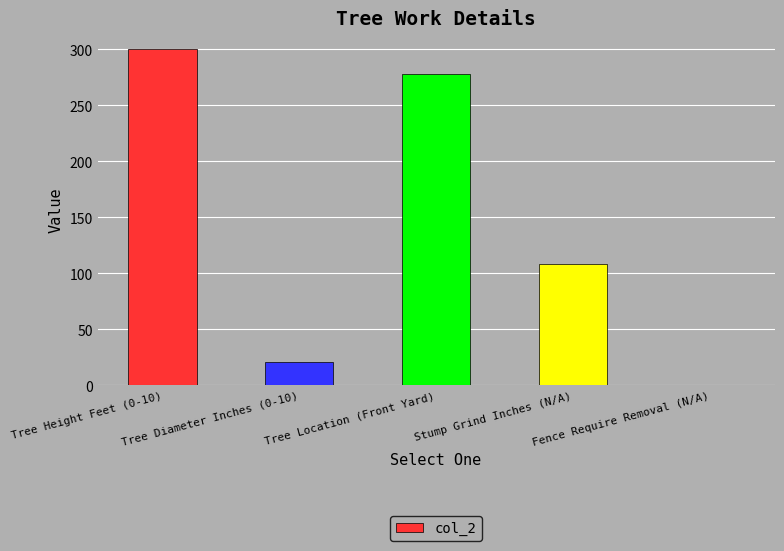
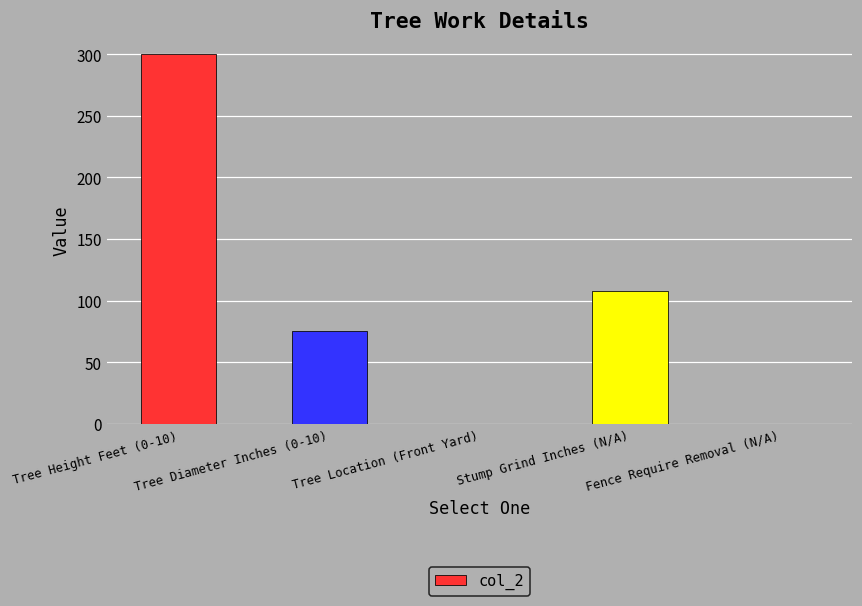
  {
    "Tree Height Feet (0-10)": 300,
-   "Tree Diameter Inches (0-10)": 21,
-   "Tree Location (Front Yard)": 278,
+   "Tree Diameter Inches (0-10)": 75,
+   "Tree Location (Front Yard)": 0,
    "Stump Grind Inches (N/A)": 108,
    "Fence Require Removal (N/A)": 0
  }
